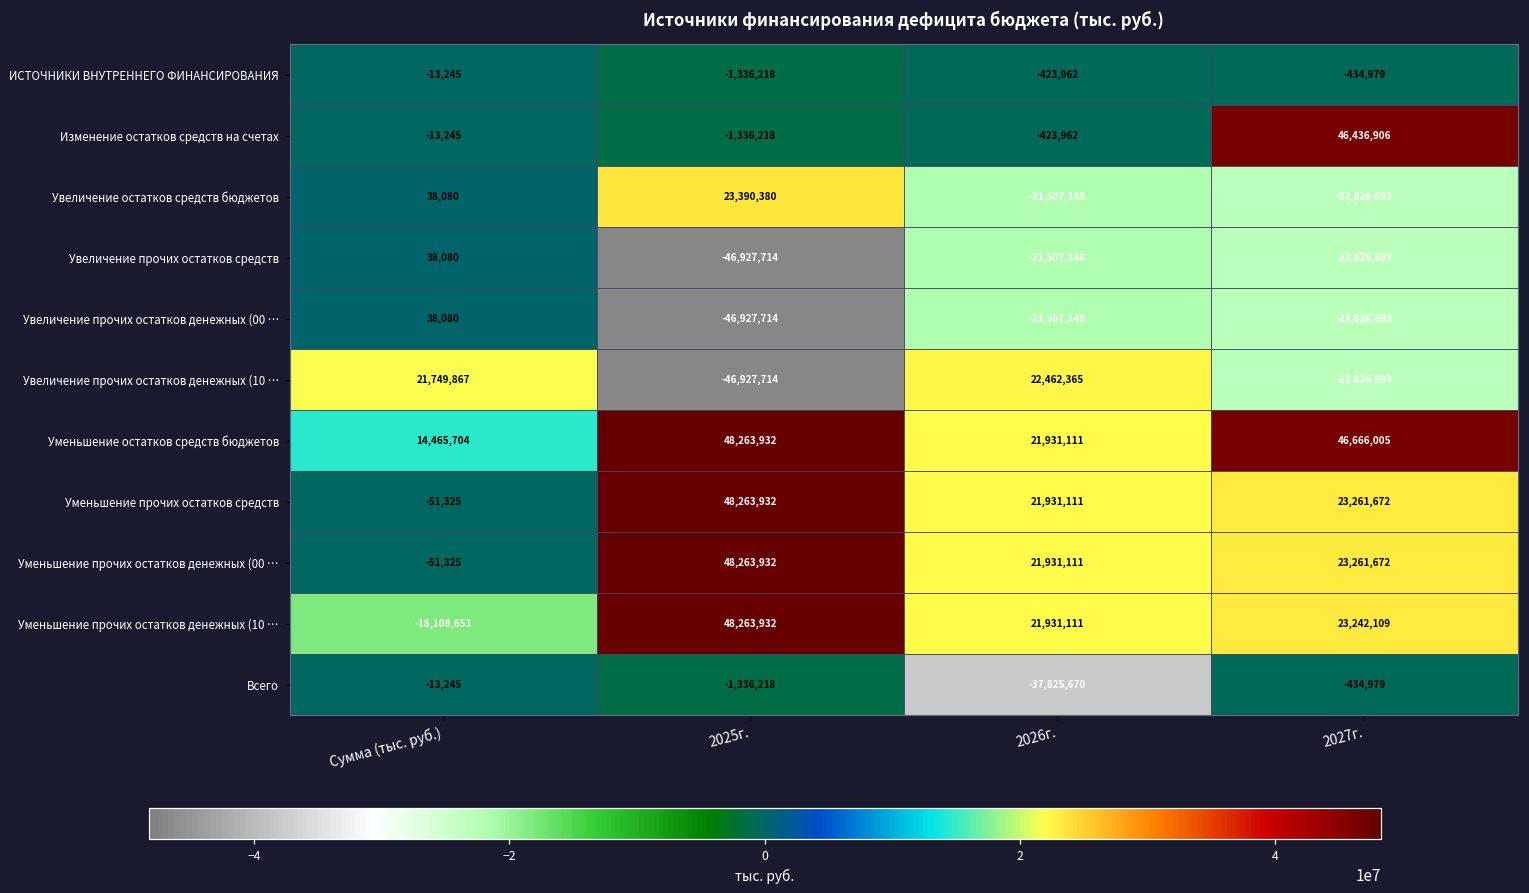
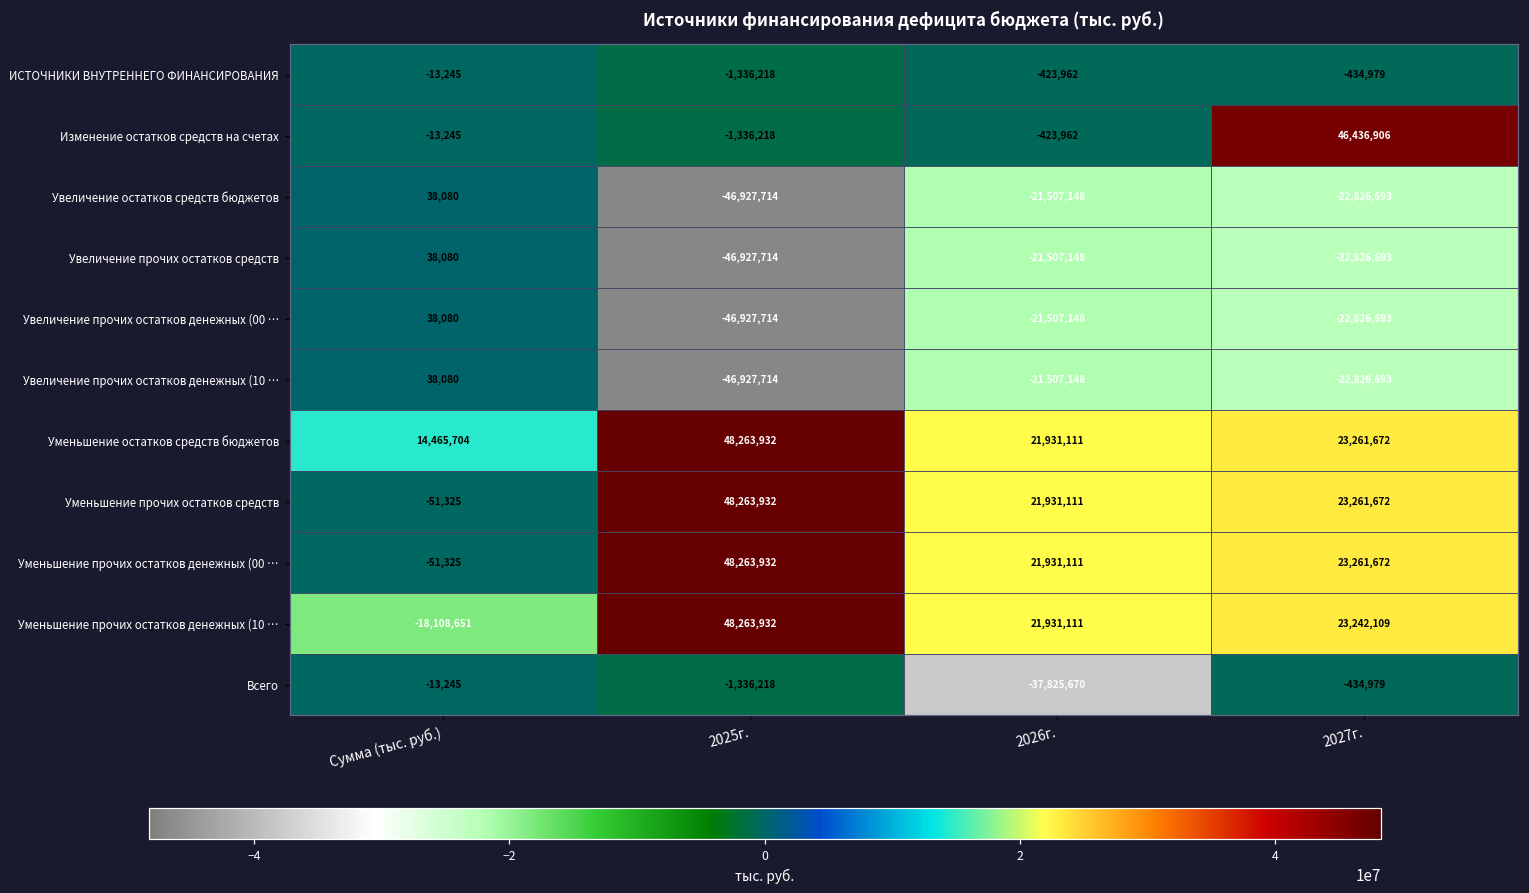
  {
    "ИСТОЧНИКИ ВНУТРЕННЕГО ФИНАНСИРОВАНИЯ": {
      "Сумма (тыс. руб.)": "-13,245",
      "2025г.": "-1,336,218",
      "2026г.": "-423,962",
      "2027г.": "-434,979"
    },
    "Изменение остатков средств на счетах": {
      "Сумма (тыс. руб.)": "-13,245",
      "2025г.": "-1,336,218",
      "2026г.": "-423,962",
      "2027г.": "46,436,906"
    },
    "Увеличение остатков средств бюджетов": {
      "Сумма (тыс. руб.)": "38,080",
-     "2025г.": "23,390,380",
+     "2025г.": "-46,927,714",
      "2026г.": "-21,507,148",
      "2027г.": "-22,826,693"
    },
    "Увеличение прочих остатков средств": {
      "Сумма (тыс. руб.)": "38,080",
      "2025г.": "-46,927,714",
      "2026г.": "-21,507,148",
      "2027г.": "-22,826,693"
    },
    "Увеличение прочих остатков денежных (00 …": {
      "Сумма (тыс. руб.)": "38,080",
      "2025г.": "-46,927,714",
      "2026г.": "-21,507,148",
      "2027г.": "-22,826,693"
    },
    "Увеличение прочих остатков денежных (10 …": {
-     "Сумма (тыс. руб.)": "21,749,867",
+     "Сумма (тыс. руб.)": "38,080",
      "2025г.": "-46,927,714",
-     "2026г.": "22,462,365",
+     "2026г.": "-21,507,148",
      "2027г.": "-22,826,693"
    },
    "Уменьшение остатков средств бюджетов": {
      "Сумма (тыс. руб.)": "14,465,704",
      "2025г.": "48,263,932",
      "2026г.": "21,931,111",
-     "2027г.": "46,666,005"
+     "2027г.": "23,261,672"
    },
    "Уменьшение прочих остатков средств": {
      "Сумма (тыс. руб.)": "-51,325",
      "2025г.": "48,263,932",
      "2026г.": "21,931,111",
      "2027г.": "23,261,672"
    },
    "Уменьшение прочих остатков денежных (00 …": {
      "Сумма (тыс. руб.)": "-51,325",
      "2025г.": "48,263,932",
      "2026г.": "21,931,111",
      "2027г.": "23,261,672"
    },
    "Уменьшение прочих остатков денежных (10 …": {
      "Сумма (тыс. руб.)": "-18,108,651",
      "2025г.": "48,263,932",
      "2026г.": "21,931,111",
      "2027г.": "23,242,109"
    },
    "Всего": {
      "Сумма (тыс. руб.)": "-13,245",
      "2025г.": "-1,336,218",
      "2026г.": "-37,825,670",
      "2027г.": "-434,979"
    }
  }
